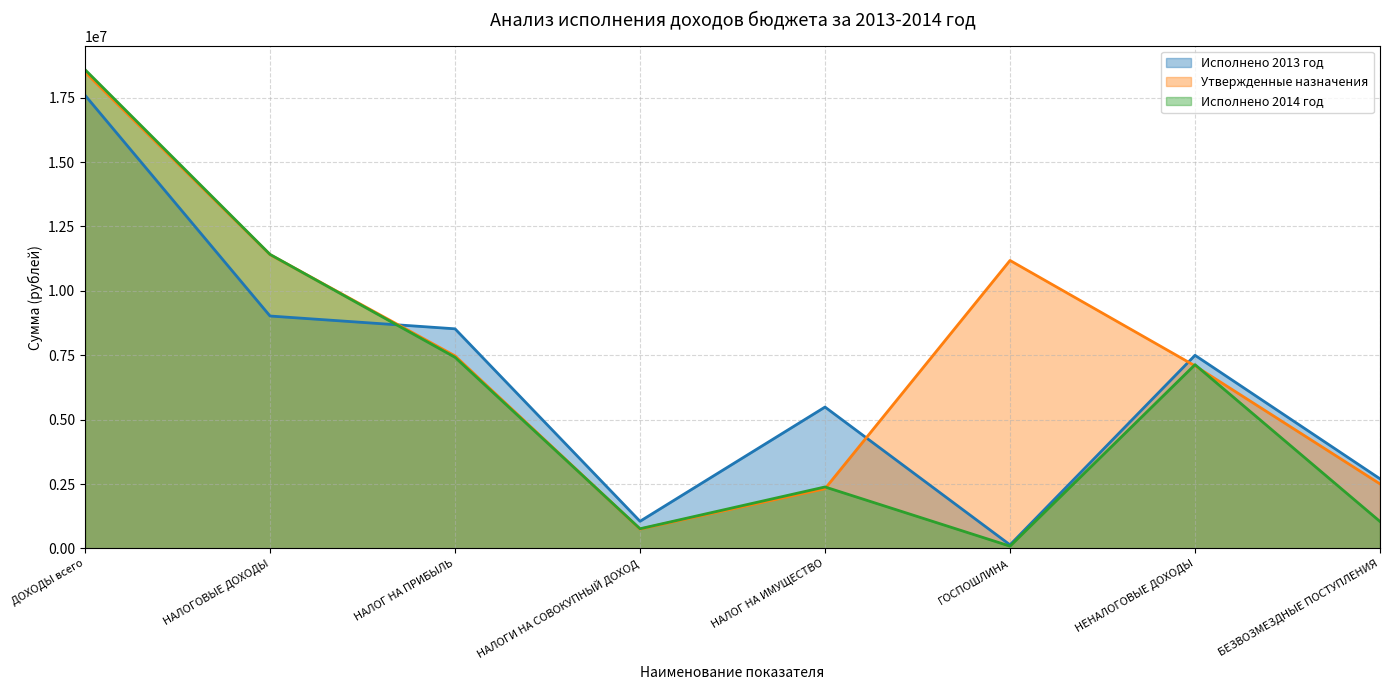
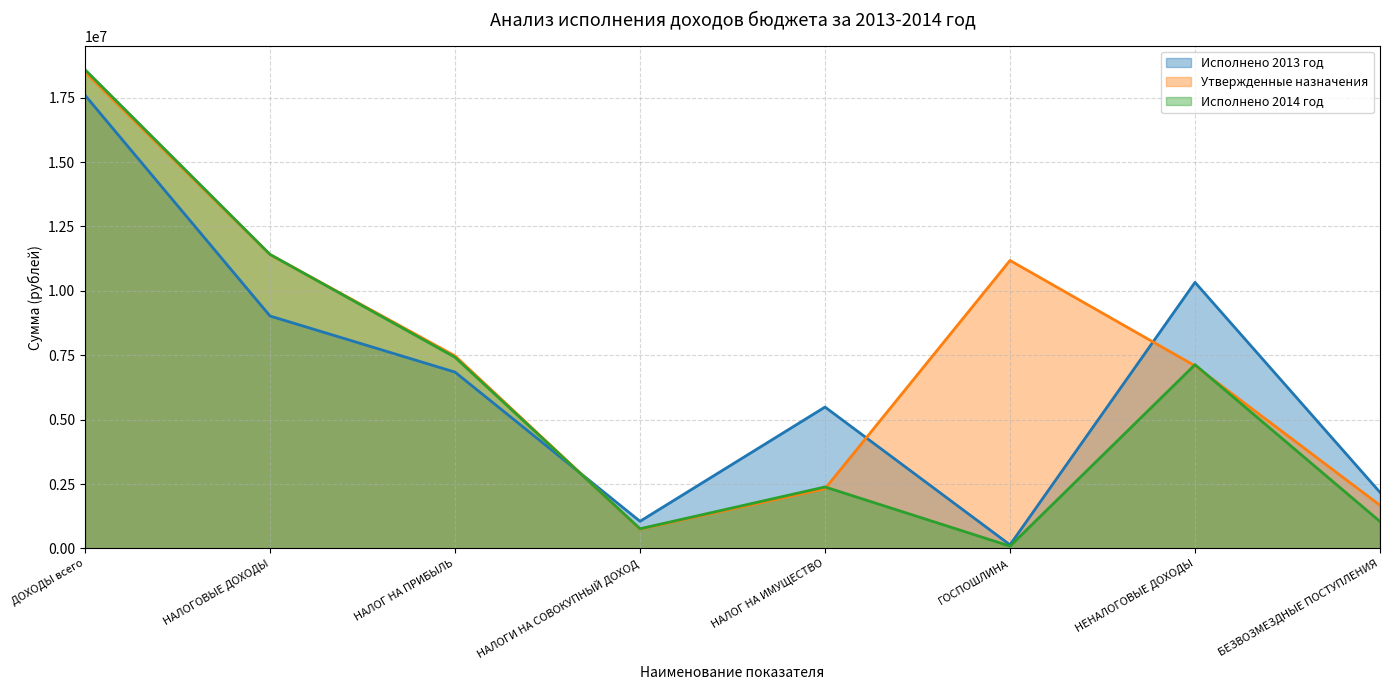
  {
    "Исполнено 2013 год": {
      "ДОХОДЫ всего": 17600000,
      "НАЛОГОВЫЕ ДОХОДЫ": 9000000,
-     "НАЛОГ НА ПРИБЫЛЬ": 8500000,
+     "НАЛОГ НА ПРИБЫЛЬ": 6800000,
      "НАЛОГИ НА СОВОКУПНЫЙ ДОХОД": 1100000,
      "НАЛОГ НА ИМУЩЕСТВО": 5500000,
-     "НЕНАЛОГОВЫЕ ДОХОДЫ": 7500000,
-     "БЕЗВОЗМЕЗДНЫЕ ПОСТУПЛЕНИЯ": 2700000
+     "НЕНАЛОГОВЫЕ ДОХОДЫ": 10300000,
+     "БЕЗВОЗМЕЗДНЫЕ ПОСТУПЛЕНИЯ": 2200000
    },
    "Утвержденные назначения": {
      "ГОСПОШЛИНА": 11200000,
-     "БЕЗВОЗМЕЗДНЫЕ ПОСТУПЛЕНИЯ": 2500000
+     "БЕЗВОЗМЕЗДНЫЕ ПОСТУПЛЕНИЯ": 1700000
    },
    "Исполнено 2014 год": {
      "БЕЗВОЗМЕЗДНЫЕ ПОСТУПЛЕНИЯ": 1000000
    }
  }
